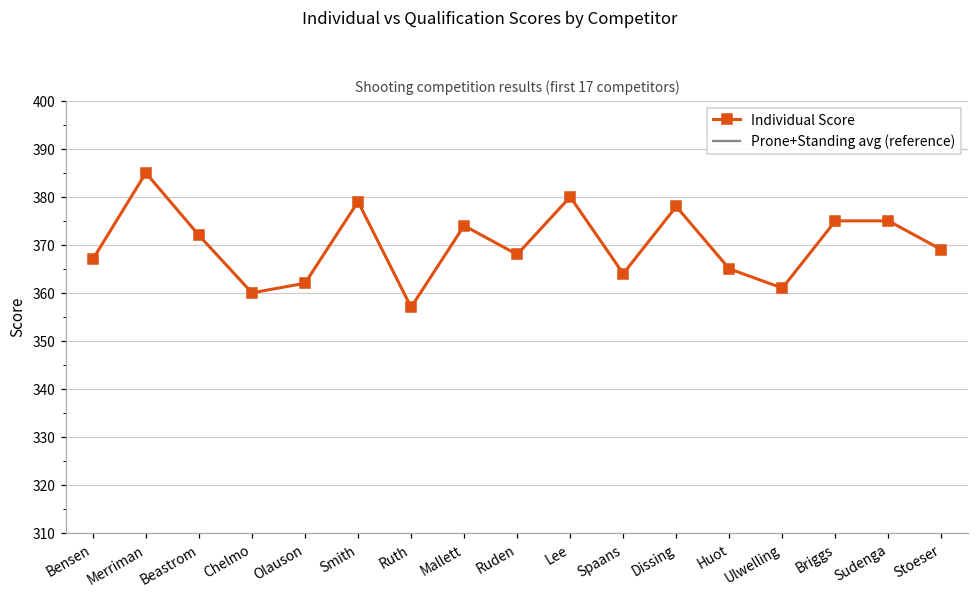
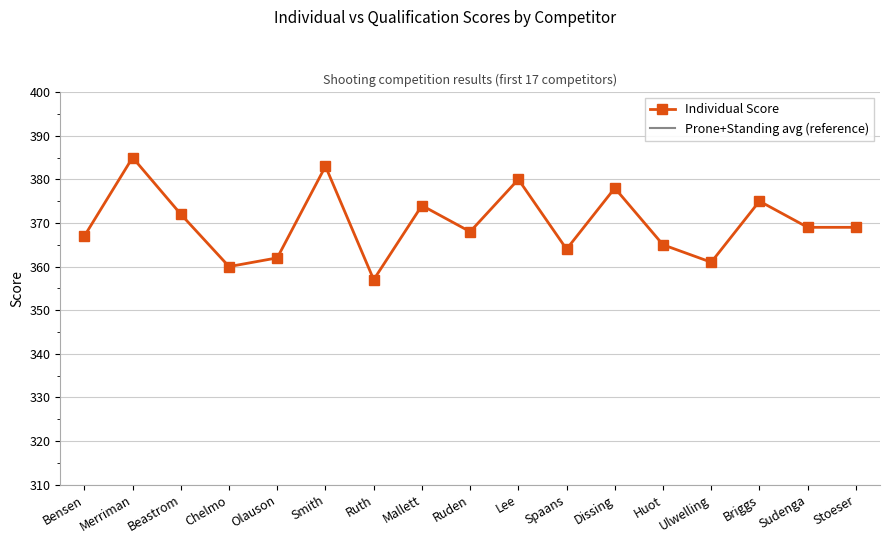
  {
    "Individual Score": {
      "Bensen": 367,
      "Merriman": 385,
      "Beastrom": 372,
      "Chelmo": 360,
      "Olauson": 362,
-     "Smith": 379,
+     "Smith": 383,
      "Ruth": 357,
      "Mallett": 374,
      "Ruden": 368,
      "Lee": 380,
      "Spaans": 364,
      "Dissing": 378,
      "Huot": 365,
      "Ulwelling": 361,
      "Briggs": 375,
-     "Sudenga": 375,
+     "Sudenga": 369,
      "Stoeser": 369
    }
  }
